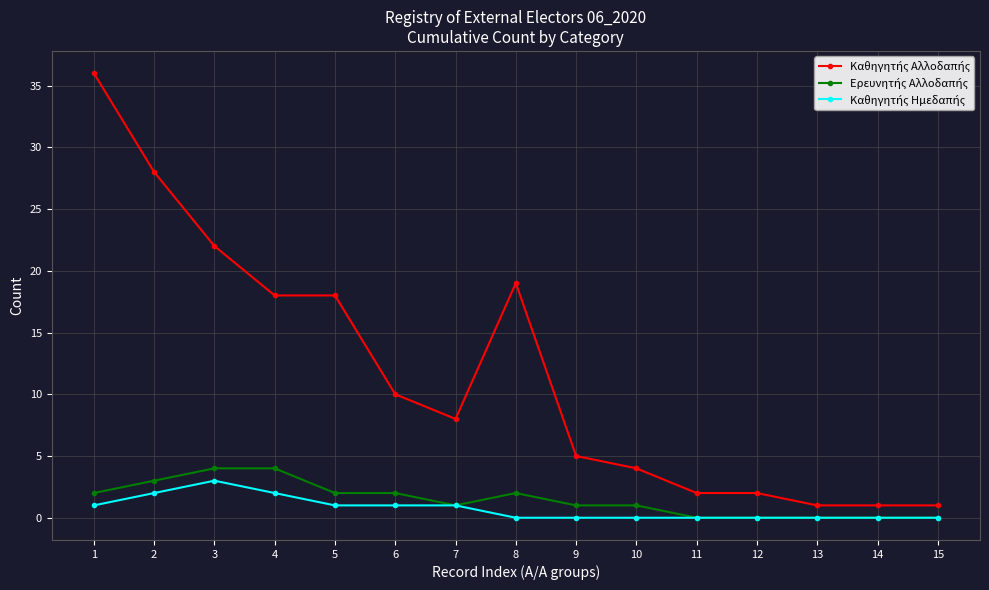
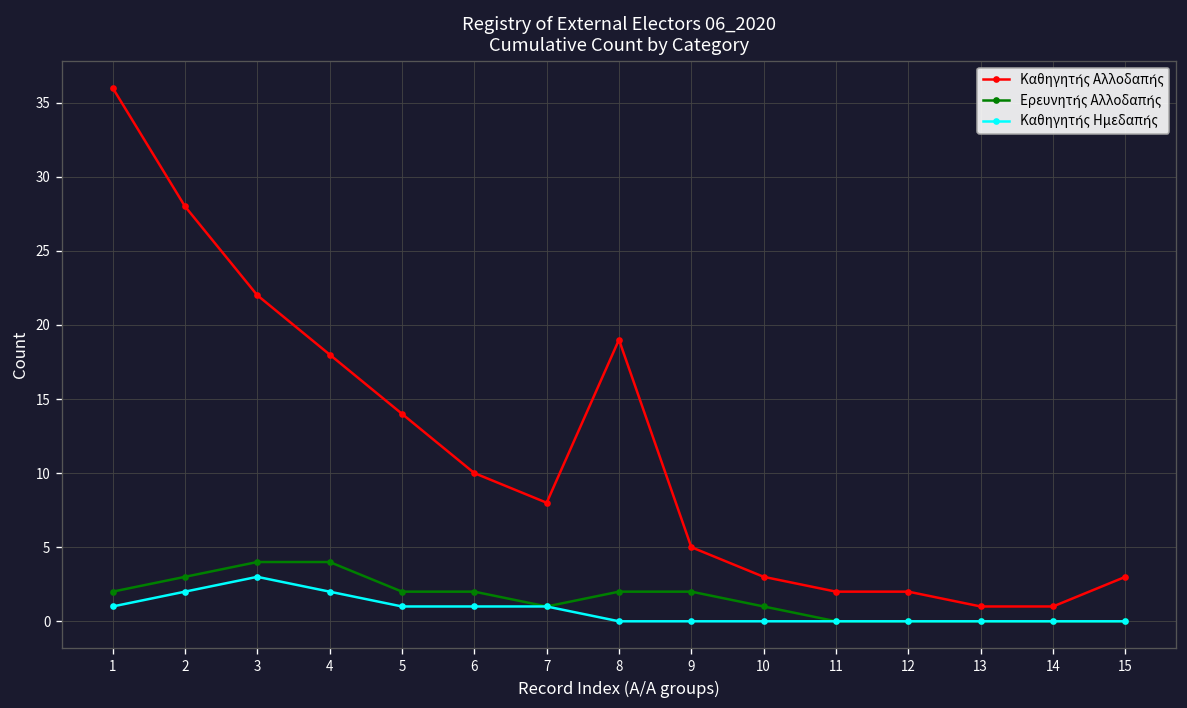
  {
    "Καθηγητής Αλλοδαπής": {
      "1": 36,
      "2": 28,
      "3": 22,
      "4": 18,
-     "5": 18,
+     "5": 14,
      "6": 10,
      "7": 8,
      "8": 19,
      "9": 5,
-     "10": 4,
+     "10": 3,
      "11": 2,
      "12": 2,
      "13": 1,
      "14": 1,
-     "15": 1
+     "15": 3
    },
    "Ερευνητής Αλλοδαπής": {
      "1": 2,
      "2": 3,
      "3": 4,
      "4": 4,
      "5": 2,
      "6": 2,
      "8": 2,
-     "9": 1,
+     "9": 2,
      "10": 1
    },
    "Καθηγητής Ημεδαπής": {
      "1": 1,
      "2": 2,
      "3": 3,
      "4": 2,
      "5": 1,
      "6": 1,
      "8": 0,
      "9": 0,
      "10": 0
    }
  }
